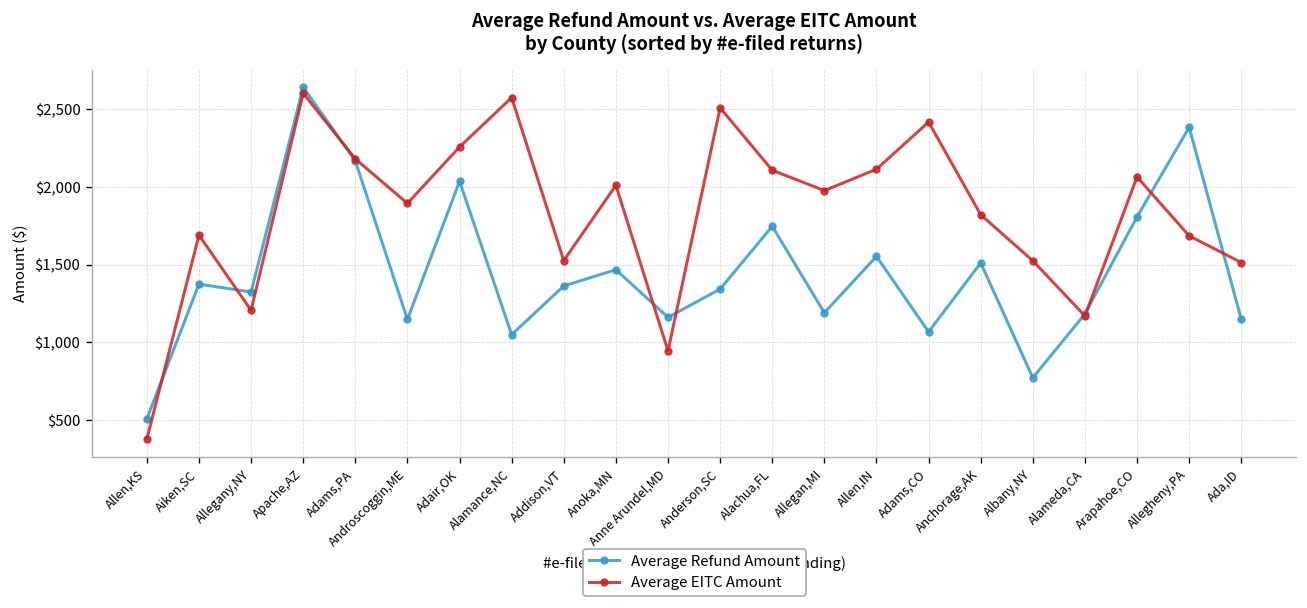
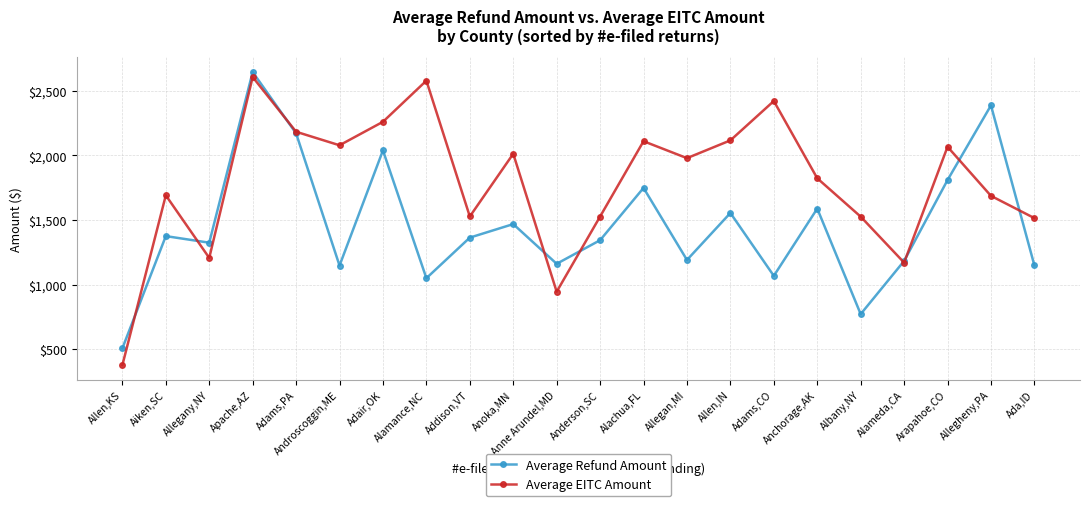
  {
    "Average Refund Amount": {
      "Allen,KS": "$510",
      "Aiken,SC": "$1,370",
      "Allegany,NY": "$1,320",
      "Apache,AZ": "$2,640",
      "Androscoggin,ME": "$1,150",
      "Adair,OK": "$2,040",
      "Alamance,NC": "$1,050",
      "Addison,VT": "$1,360",
      "Anoka,MN": "$1,470",
      "Anne Arundel,MD": "$1,160",
      "Anderson,SC": "$1,340",
      "Alachua,FL": "$1,750",
      "Allegan,MI": "$1,190",
      "Allen,IN": "$1,550",
      "Adams,CO": "$1,070",
-     "Anchorage,AK": "$1,510",
+     "Anchorage,AK": "$1,590",
      "Albany,NY": "$770",
      "Arapahoe,CO": "$1,810",
      "Allegheny,PA": "$2,390",
      "Ada,ID": "$1,150"
    },
    "Average EITC Amount": {
      "Allen,KS": "$380",
      "Aiken,SC": "$1,690",
      "Allegany,NY": "$1,210",
      "Apache,AZ": "$2,600",
-     "Androscoggin,ME": "$1,900",
+     "Androscoggin,ME": "$2,080",
      "Adair,OK": "$2,260",
      "Alamance,NC": "$2,580",
      "Addison,VT": "$1,530",
      "Anoka,MN": "$2,010",
      "Anne Arundel,MD": "$940",
-     "Anderson,SC": "$2,510",
+     "Anderson,SC": "$1,530",
      "Alachua,FL": "$2,110",
      "Allegan,MI": "$1,980",
      "Allen,IN": "$2,110",
      "Adams,CO": "$2,420",
      "Anchorage,AK": "$1,820",
      "Albany,NY": "$1,530",
      "Arapahoe,CO": "$2,070",
      "Allegheny,PA": "$1,690",
      "Ada,ID": "$1,510"
    }
  }
